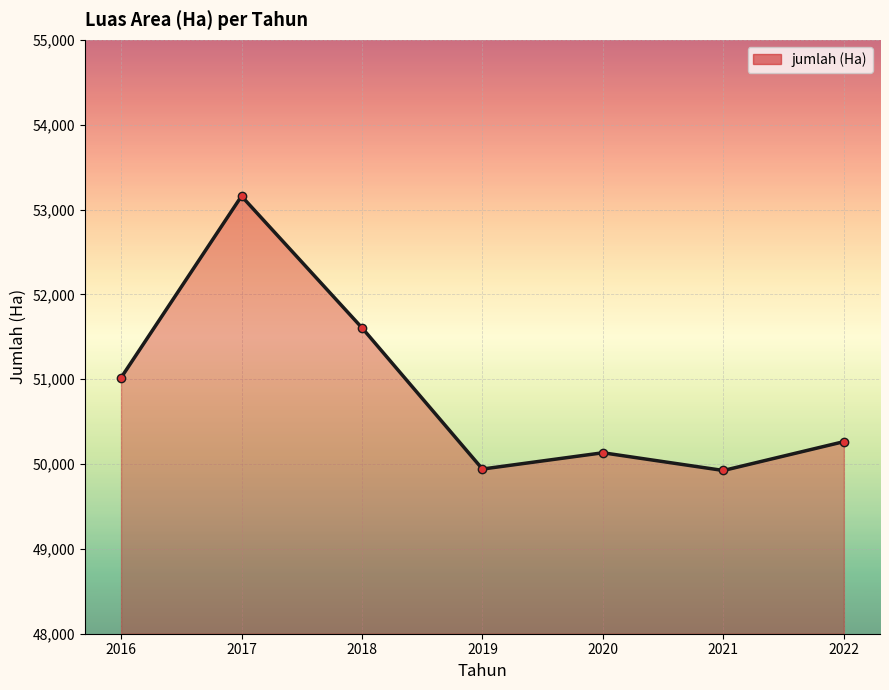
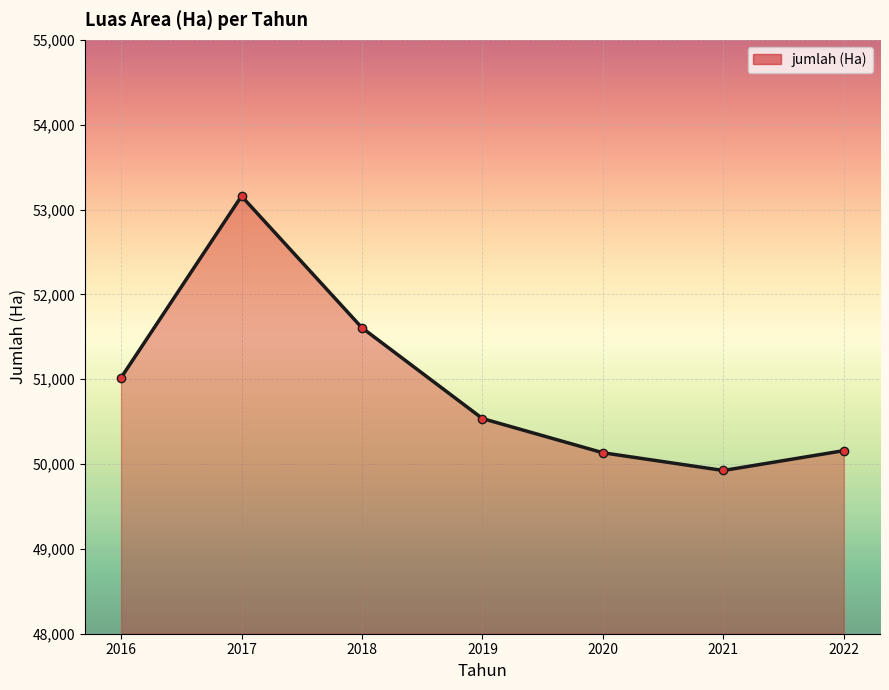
  {
    "2016": "51,000",
    "2017": "53,200",
    "2018": "51,600",
-   "2019": "49,900",
+   "2019": "50,500",
    "2020": "50,100",
    "2021": "49,900",
-   "2022": "50,300"
+   "2022": "50,200"
  }
